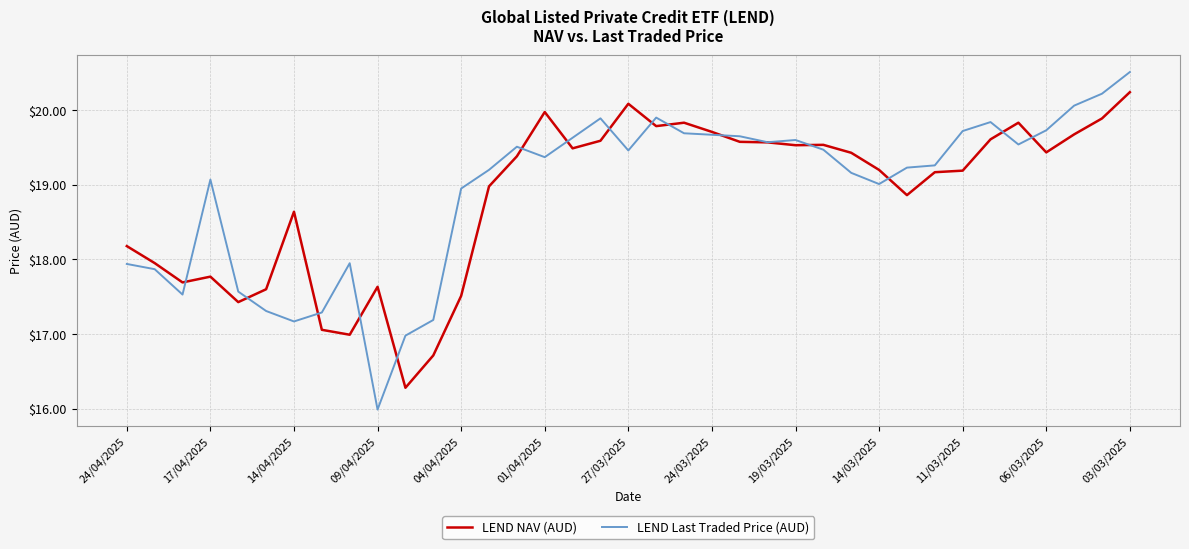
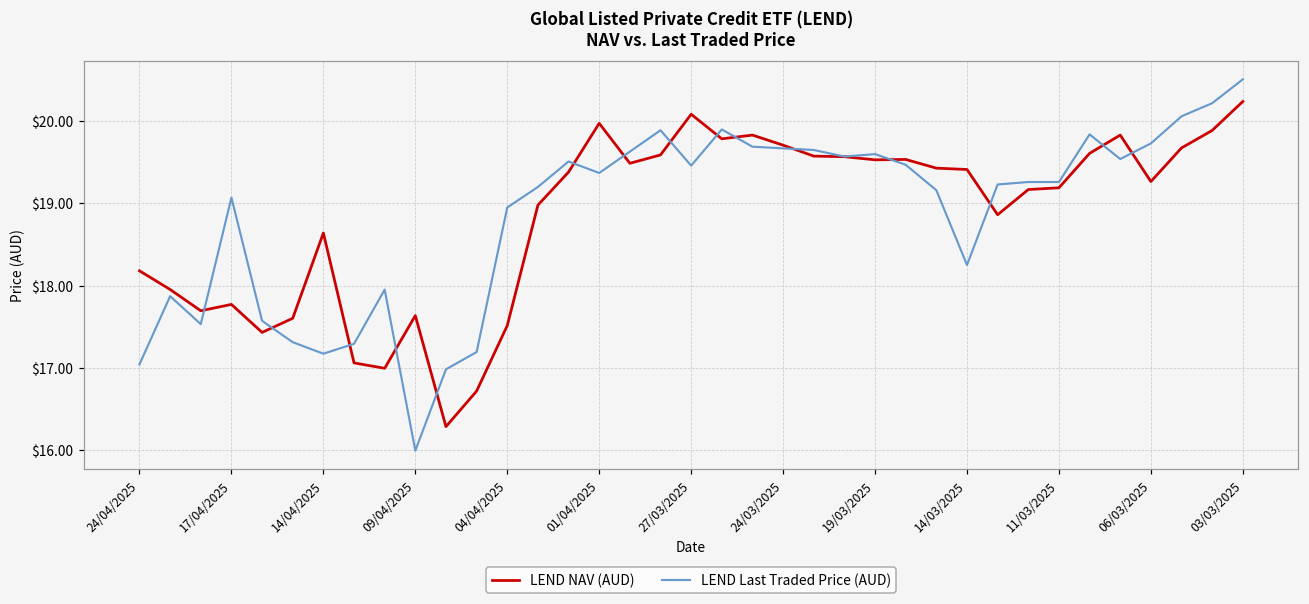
  {
    "LEND NAV (AUD)": {
      "24/04/2025": "$18.2",
      "17/04/2025": "$17.8",
      "14/04/2025": "$18.6",
      "09/04/2025": "$17.6",
      "04/04/2025": "$17.5",
      "01/04/2025": "$20.0",
      "27/03/2025": "$20.1",
      "24/03/2025": "$19.7",
      "19/03/2025": "$19.5",
-     "14/03/2025": "$19.2",
+     "14/03/2025": "$19.4",
      "11/03/2025": "$19.2",
-     "06/03/2025": "$19.4",
+     "06/03/2025": "$19.3",
      "03/03/2025": "$20.2"
    },
    "LEND Last Traded Price (AUD)": {
-     "24/04/2025": "$17.9",
+     "24/04/2025": "$17.0",
      "17/04/2025": "$19.1",
      "14/04/2025": "$17.2",
      "09/04/2025": "$16.0",
      "04/04/2025": "$19.0",
      "01/04/2025": "$19.4",
      "27/03/2025": "$19.5",
      "24/03/2025": "$19.7",
      "19/03/2025": "$19.6",
-     "14/03/2025": "$19.0",
-     "11/03/2025": "$19.7",
+     "14/03/2025": "$18.3",
+     "11/03/2025": "$19.3",
      "06/03/2025": "$19.7",
      "03/03/2025": "$20.5"
    }
  }
